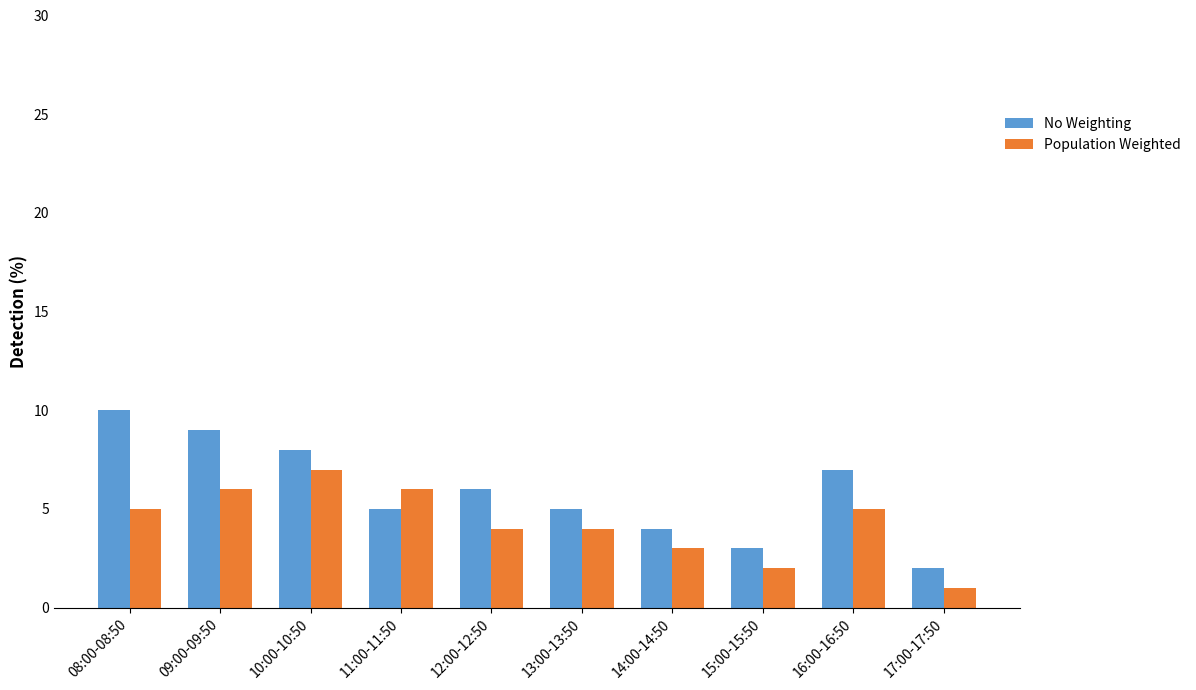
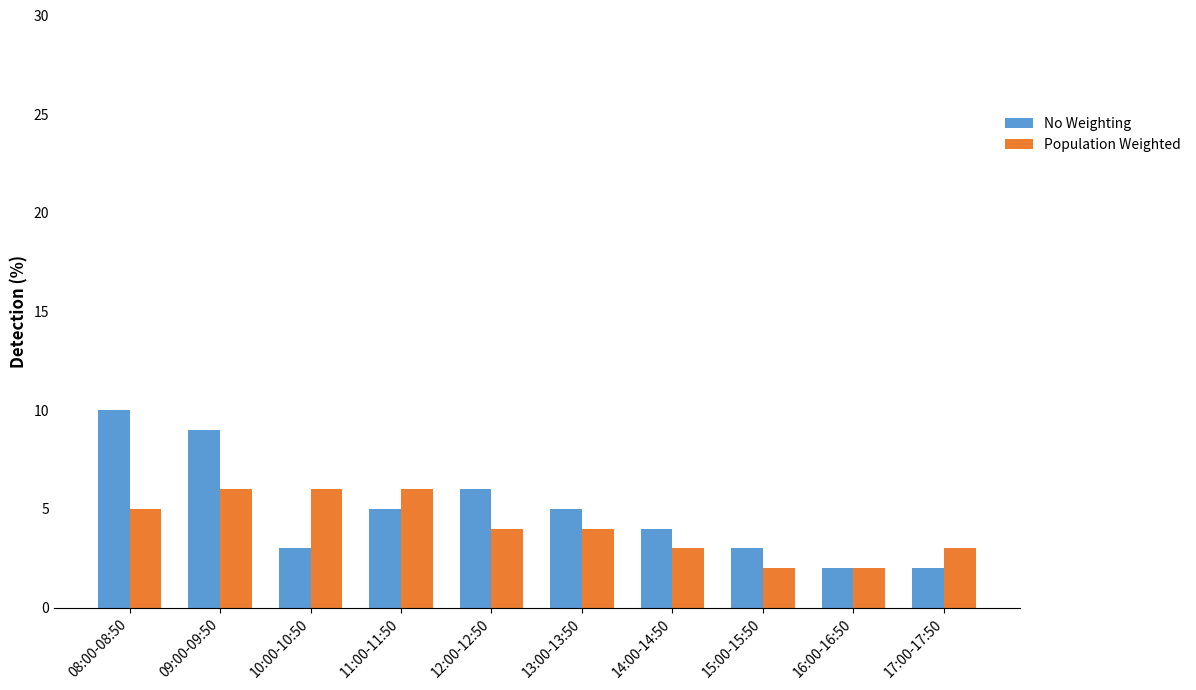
  {
    "No Weighting": {
      "08:00-08:50": 10,
      "09:00-09:50": 9,
-     "10:00-10:50": 8,
+     "10:00-10:50": 3,
      "11:00-11:50": 5,
      "12:00-12:50": 6,
      "13:00-13:50": 5,
      "14:00-14:50": 4,
      "15:00-15:50": 3,
-     "16:00-16:50": 7,
+     "16:00-16:50": 2,
      "17:00-17:50": 2
    },
    "Population Weighted": {
      "08:00-08:50": 5,
      "09:00-09:50": 6,
-     "10:00-10:50": 7,
+     "10:00-10:50": 6,
      "11:00-11:50": 6,
      "12:00-12:50": 4,
      "13:00-13:50": 4,
      "14:00-14:50": 3,
      "15:00-15:50": 2,
-     "16:00-16:50": 5,
-     "17:00-17:50": 1
+     "16:00-16:50": 2,
+     "17:00-17:50": 3
    }
  }
